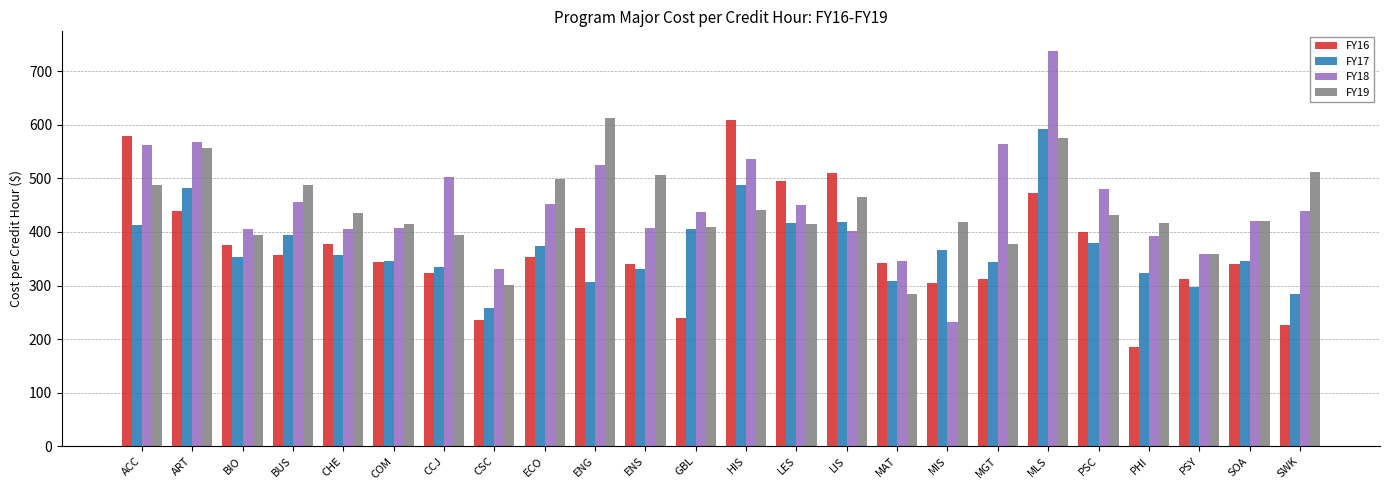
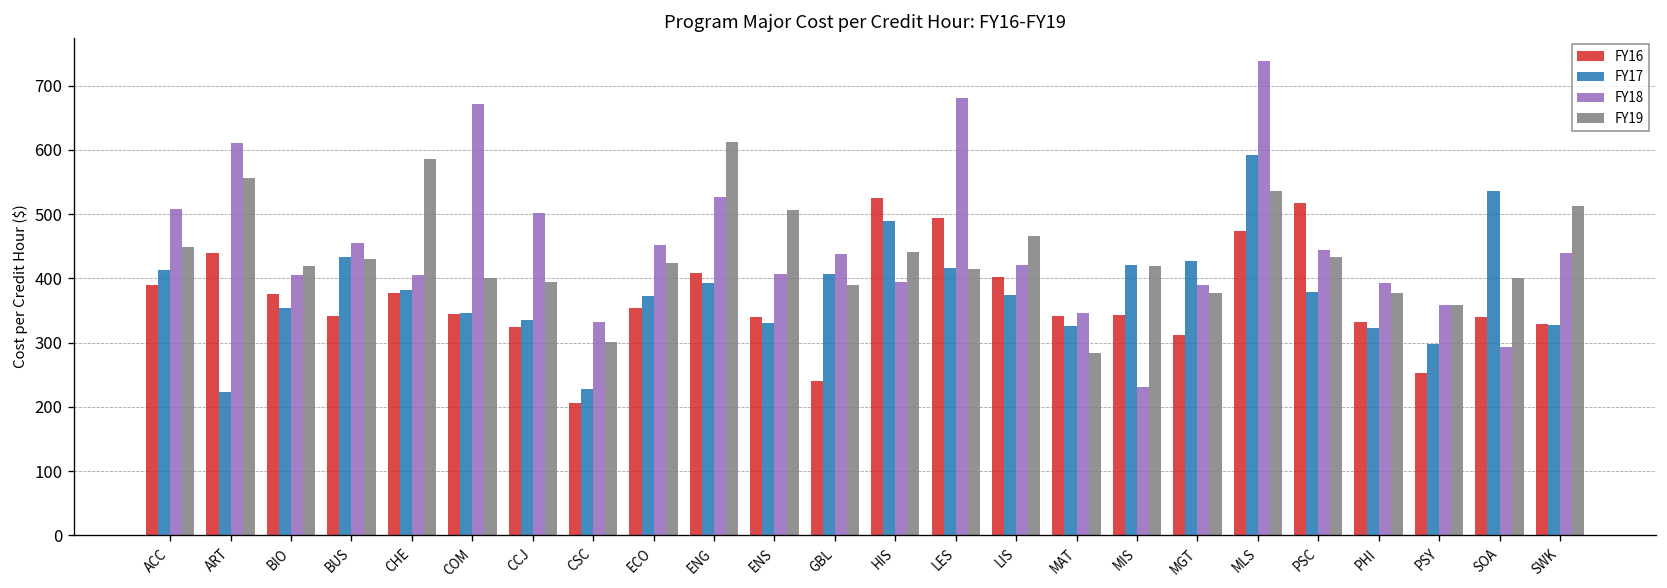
  {
    "FY16": {
-     "ACC": 580,
+     "ACC": 390,
      "ART": 440,
      "BIO": 380,
-     "BUS": 360,
+     "BUS": 340,
      "CHE": 380,
      "COM": 340,
      "CCJ": 320,
-     "CSC": 240,
+     "CSC": 210,
      "ECO": 350,
      "ENG": 410,
      "ENS": 340,
      "GBL": 240,
-     "HIS": 610,
+     "HIS": 530,
      "LES": 490,
-     "LIS": 510,
+     "LIS": 400,
      "MAT": 340,
-     "MIS": 300,
+     "MIS": 340,
      "MGT": 310,
      "MLS": 470,
-     "PSC": 400,
-     "PHI": 190,
-     "PSY": 310,
+     "PSC": 520,
+     "PHI": 330,
+     "PSY": 250,
      "SOA": 340,
-     "SWK": 230
+     "SWK": 330
    },
    "FY17": {
      "ACC": 410,
-     "ART": 480,
+     "ART": 220,
      "BIO": 350,
-     "BUS": 390,
-     "CHE": 360,
+     "BUS": 430,
+     "CHE": 380,
      "COM": 350,
      "CCJ": 330,
-     "CSC": 260,
+     "CSC": 230,
      "ECO": 370,
-     "ENG": 310,
+     "ENG": 390,
      "ENS": 330,
      "GBL": 410,
      "HIS": 490,
      "LES": 420,
-     "LIS": 420,
-     "MAT": 310,
-     "MIS": 370,
-     "MGT": 340,
+     "LIS": 370,
+     "MAT": 330,
+     "MIS": 420,
+     "MGT": 430,
      "MLS": 590,
      "PSC": 380,
      "PHI": 320,
      "PSY": 300,
-     "SOA": 350,
-     "SWK": 280
+     "SOA": 540,
+     "SWK": 330
    },
    "FY18": {
-     "ACC": 560,
-     "ART": 570,
+     "ACC": 510,
+     "ART": 610,
      "BIO": 410,
      "BUS": 460,
      "CHE": 400,
-     "COM": 410,
+     "COM": 670,
      "CCJ": 500,
      "CSC": 330,
      "ECO": 450,
      "ENG": 530,
      "ENS": 410,
      "GBL": 440,
-     "HIS": 540,
-     "LES": 450,
-     "LIS": 400,
+     "HIS": 390,
+     "LES": 680,
+     "LIS": 420,
      "MAT": 350,
      "MIS": 230,
-     "MGT": 570,
+     "MGT": 390,
      "MLS": 740,
-     "PSC": 480,
+     "PSC": 440,
      "PHI": 390,
      "PSY": 360,
-     "SOA": 420,
+     "SOA": 290,
      "SWK": 440
    },
    "FY19": {
-     "ACC": 490,
+     "ACC": 450,
      "ART": 560,
-     "BIO": 390,
-     "BUS": 490,
-     "CHE": 440,
-     "COM": 420,
+     "BIO": 420,
+     "BUS": 430,
+     "CHE": 590,
+     "COM": 400,
      "CCJ": 390,
      "CSC": 300,
-     "ECO": 500,
+     "ECO": 420,
      "ENG": 610,
      "ENS": 510,
-     "GBL": 410,
+     "GBL": 390,
      "HIS": 440,
      "LES": 410,
      "LIS": 470,
      "MAT": 280,
      "MIS": 420,
      "MGT": 380,
-     "MLS": 570,
+     "MLS": 540,
      "PSC": 430,
-     "PHI": 420,
+     "PHI": 380,
      "PSY": 360,
-     "SOA": 420,
+     "SOA": 400,
      "SWK": 510
    }
  }
